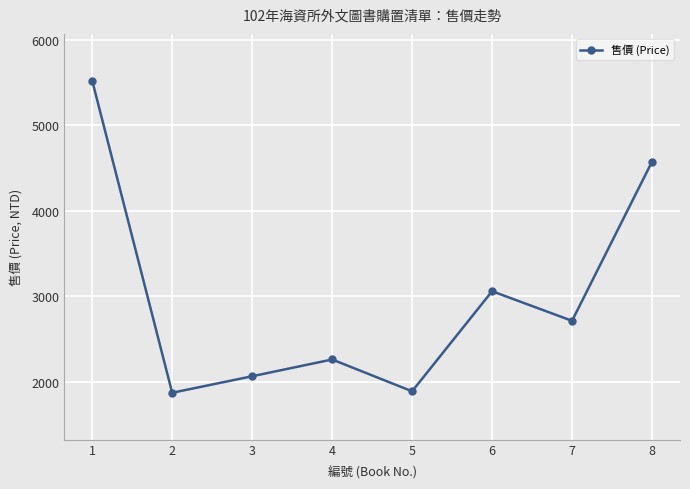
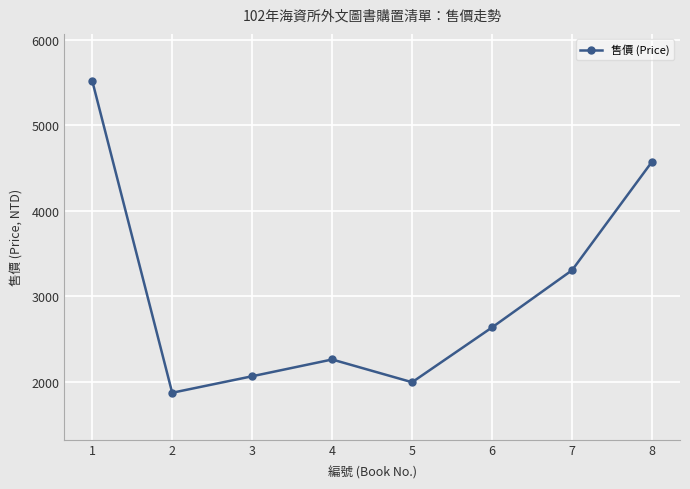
  {
    "1": 5500,
    "2": 1900,
    "3": 2100,
    "4": 2300,
-   "5": 1900,
-   "6": 3100,
-   "7": 2700,
+   "5": 2000,
+   "6": 2600,
+   "7": 3300,
    "8": 4600
  }
